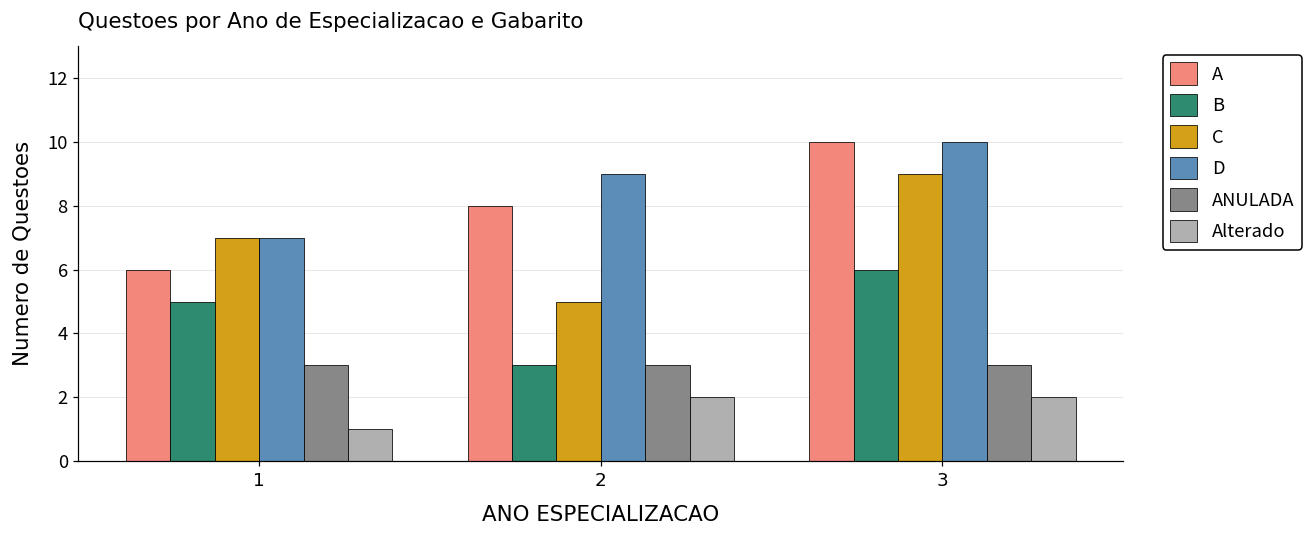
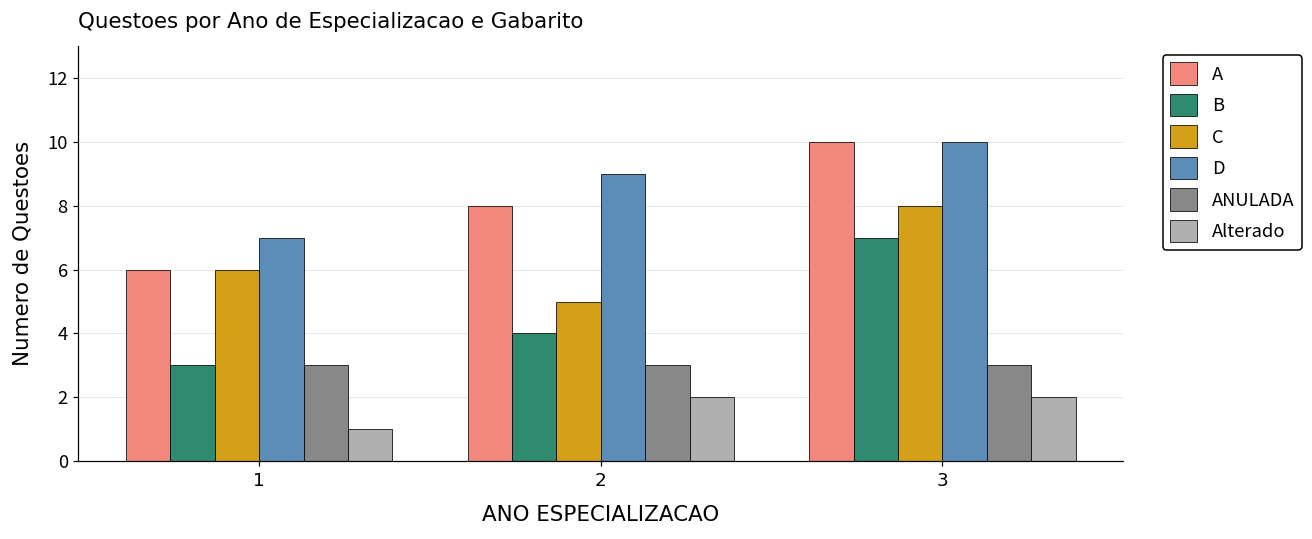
  {
    "A": {
      "1": 6,
      "2": 8,
      "3": 10
    },
    "B": {
-     "1": 5,
-     "2": 3,
-     "3": 6
+     "1": 3,
+     "2": 4,
+     "3": 7
    },
    "C": {
-     "1": 7,
+     "1": 6,
      "2": 5,
-     "3": 9
+     "3": 8
    },
    "D": {
      "1": 7,
      "2": 9,
      "3": 10
    },
    "ANULADA": {
      "1": 3,
      "2": 3,
      "3": 3
    },
    "Alterado": {
      "1": 1,
      "2": 2,
      "3": 2
    }
  }
